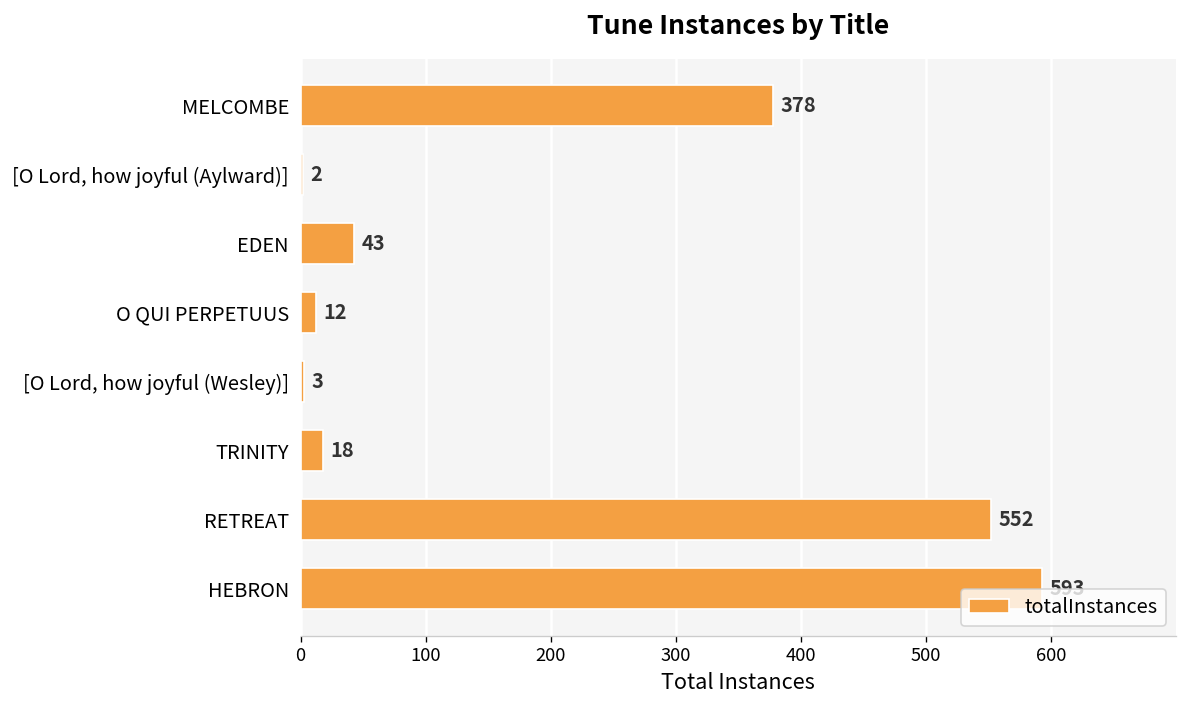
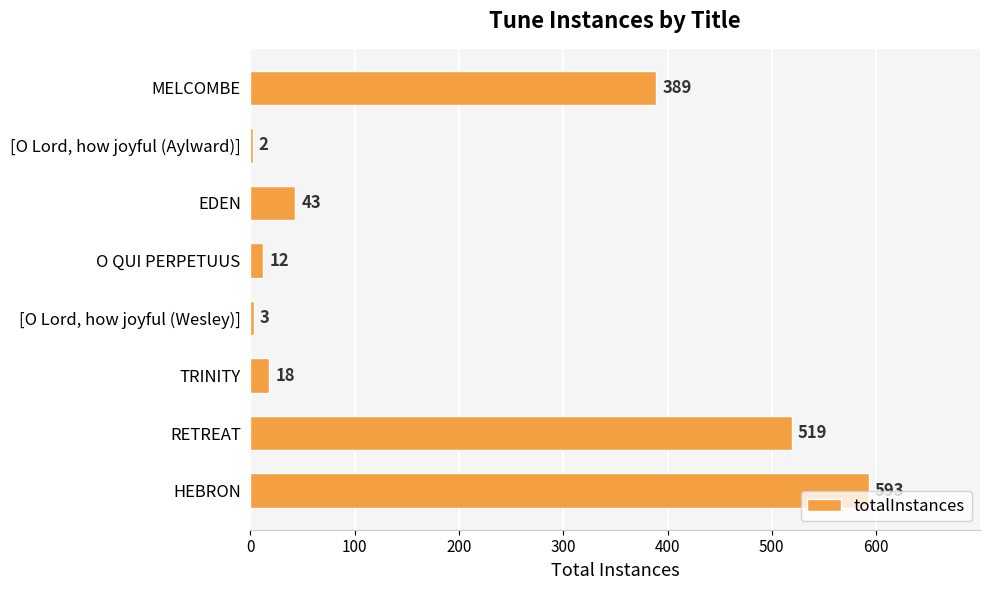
  {
-   "MELCOMBE": 378,
+   "MELCOMBE": 389,
    "[O Lord, how joyful (Aylward)]": 2,
    "EDEN": 43,
    "O QUI PERPETUUS": 12,
    "[O Lord, how joyful (Wesley)]": 3,
    "TRINITY": 18,
-   "RETREAT": 552
+   "RETREAT": 519
  }
